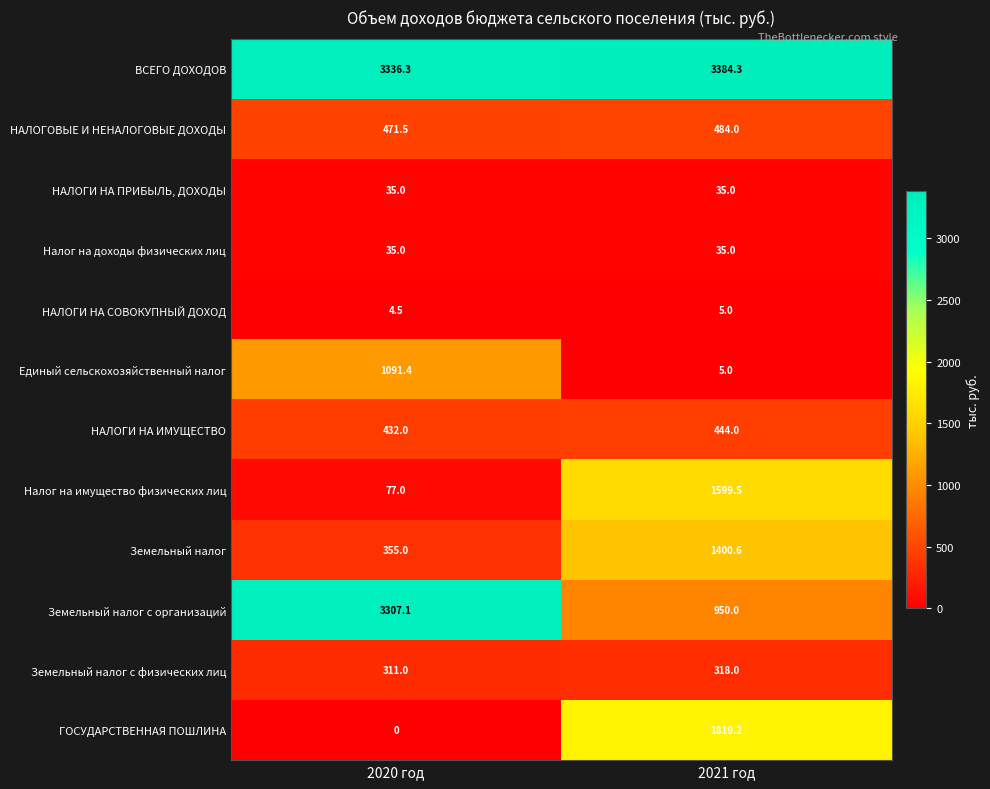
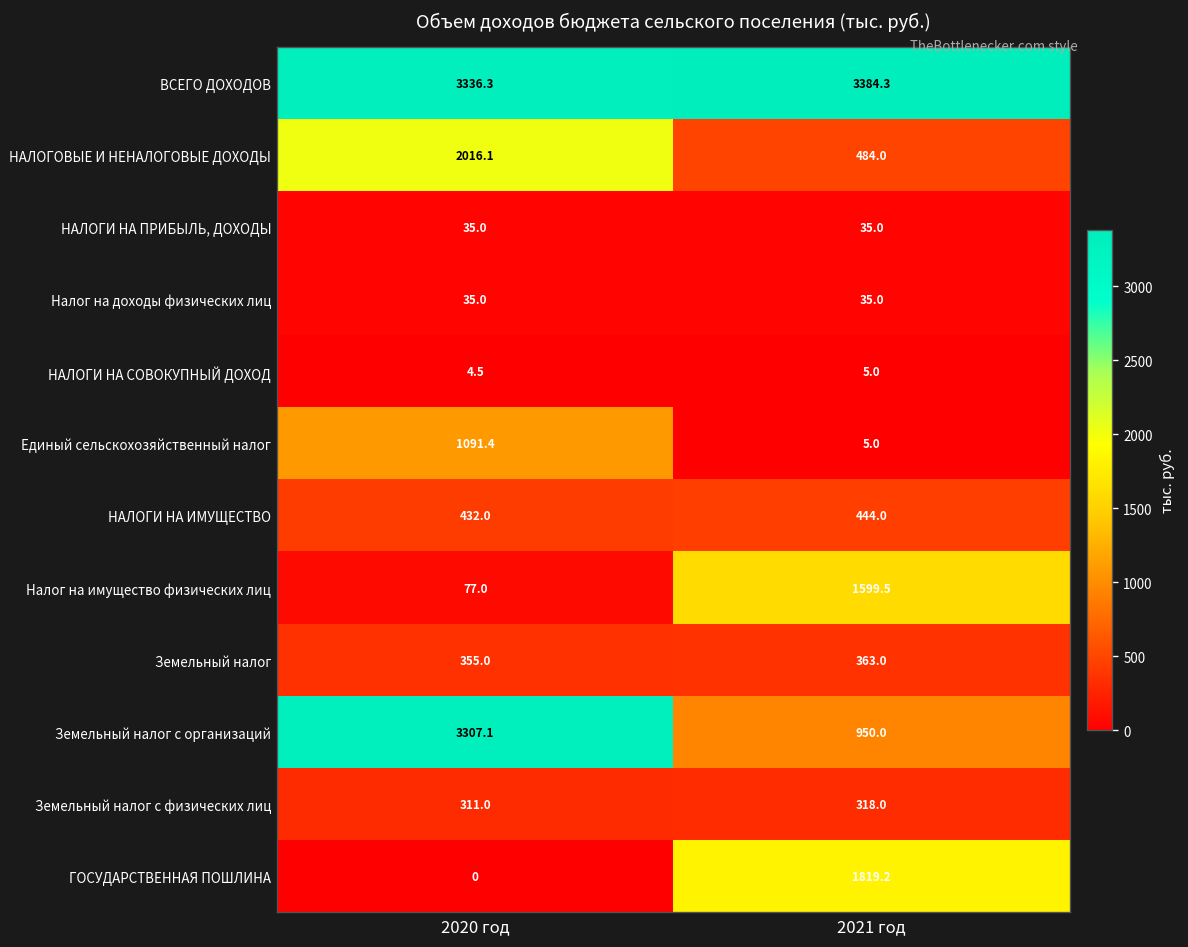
  {
    "ВСЕГО ДОХОДОВ": {
      "2020 год": 3336.3,
      "2021 год": 3384.3
    },
    "НАЛОГОВЫЕ И НЕНАЛОГОВЫЕ ДОХОДЫ": {
-     "2020 год": 471.5,
+     "2020 год": 2016.1,
      "2021 год": 484.0
    },
    "НАЛОГИ НА ПРИБЫЛЬ, ДОХОДЫ": {
      "2020 год": 35.0,
      "2021 год": 35.0
    },
    "Налог на доходы физических лиц": {
      "2020 год": 35.0,
      "2021 год": 35.0
    },
    "НАЛОГИ НА СОВОКУПНЫЙ ДОХОД": {
      "2020 год": 4.5,
      "2021 год": 5.0
    },
    "Единый сельскохозяйственный налог": {
      "2020 год": 1091.4,
      "2021 год": 5.0
    },
    "НАЛОГИ НА ИМУЩЕСТВО": {
      "2020 год": 432.0,
      "2021 год": 444.0
    },
    "Налог на имущество физических лиц": {
      "2020 год": 77.0,
      "2021 год": 1599.5
    },
    "Земельный налог": {
      "2020 год": 355.0,
-     "2021 год": 1400.6
+     "2021 год": 363.0
    },
    "Земельный налог с организаций": {
      "2020 год": 3307.1,
      "2021 год": 950.0
    },
    "Земельный налог с физических лиц": {
      "2020 год": 311.0,
      "2021 год": 318.0
    },
    "ГОСУДАРСТВЕННАЯ ПОШЛИНА": {
      "2020 год": 0,
      "2021 год": 1819.2
    }
  }
